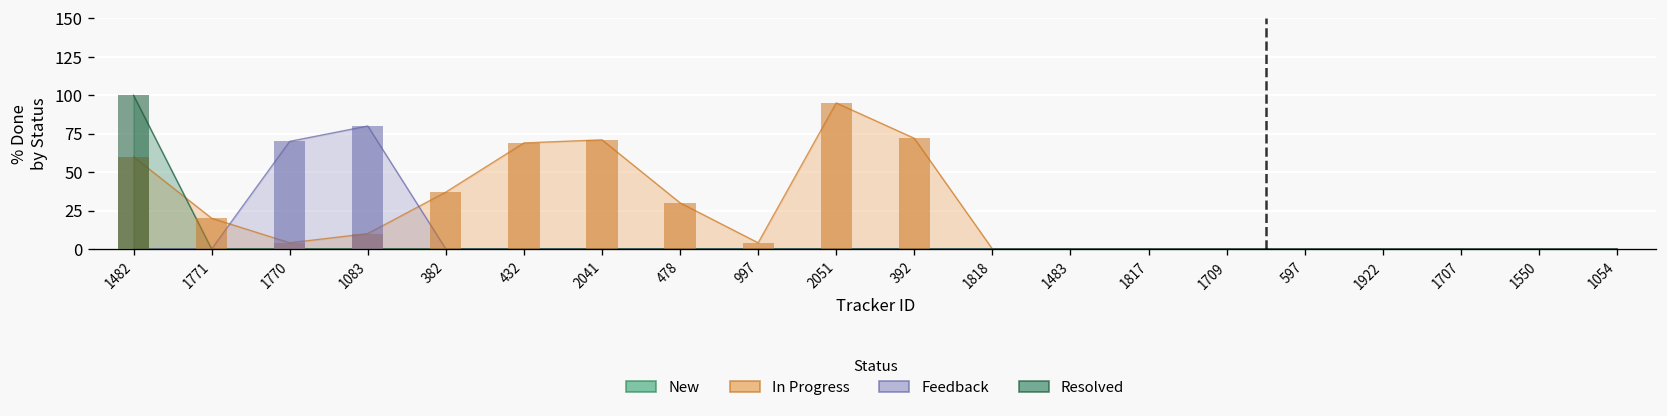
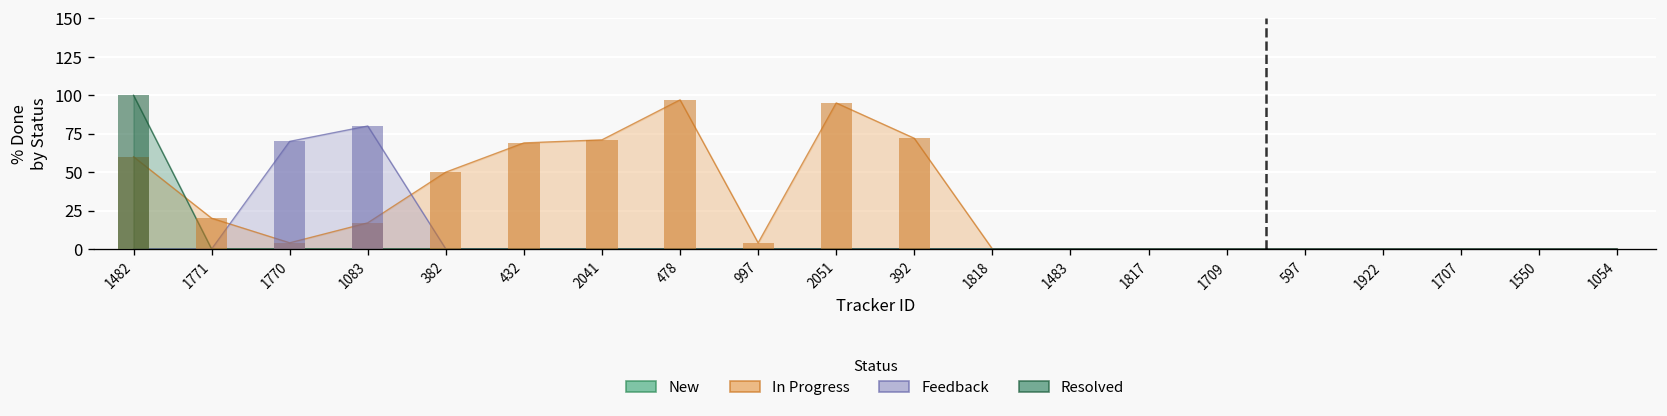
  {
    "In Progress": {
      "1482": 60,
      "1771": 20,
      "1770": 4,
-     "1083": 10,
-     "382": 37,
+     "1083": 17,
+     "382": 50,
      "432": 69,
      "2041": 71,
-     "478": 30,
+     "478": 97,
      "997": 4,
      "2051": 95,
      "392": 72
    }
  }
